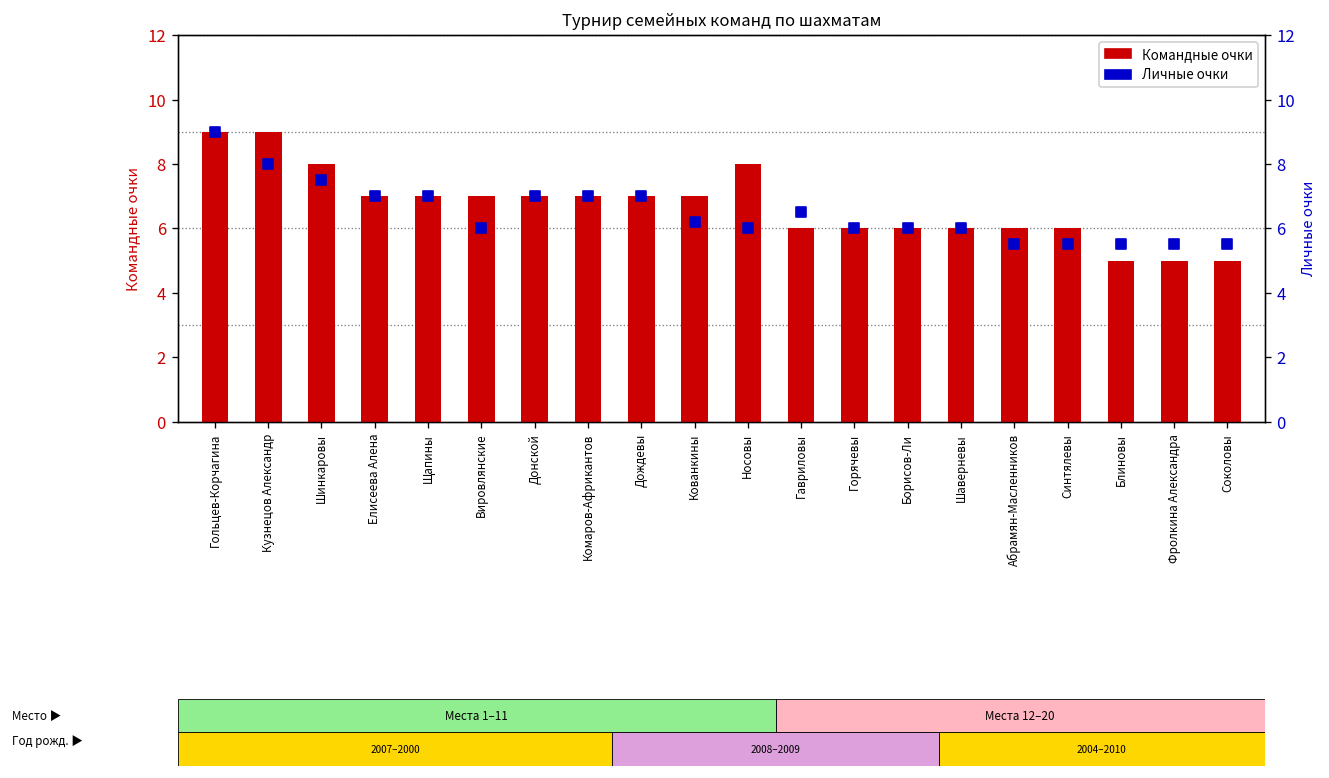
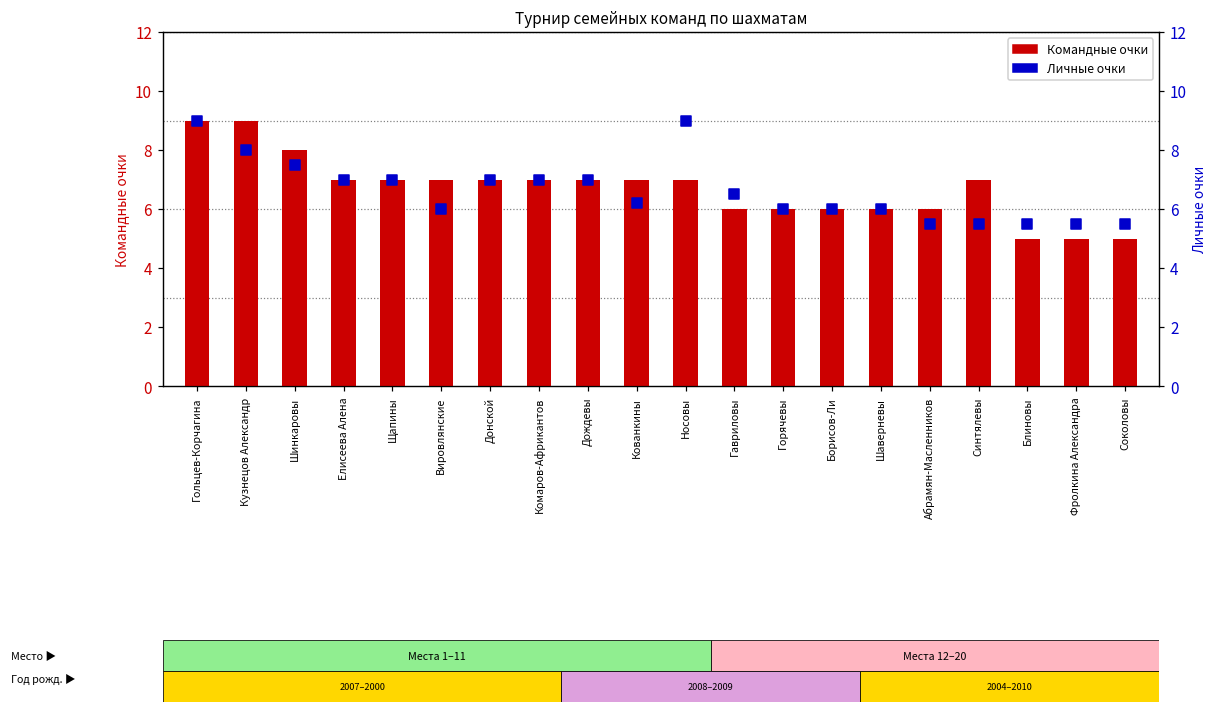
  {
    "Командные очки": {
      "Гольцев-Корчагина": 9,
      "Кузнецов Александр": 9,
      "Шинкаровы": 8,
      "Елисеева Алена": 7,
      "Щапины": 7,
      "Вировлянские": 7,
      "Донской": 7,
      "Комаров-Африкантов": 7,
      "Дождевы": 7,
      "Кованкины": 7,
-     "Носовы": 8,
+     "Носовы": 7,
      "Гавриловы": 6,
      "Горячевы": 6,
      "Борисов-Ли": 6,
      "Шаверневы": 6,
      "Абрамян-Масленников": 6,
-     "Синтялевы": 6,
+     "Синтялевы": 7,
      "Блиновы": 5,
      "Фролкина Александра": 5,
      "Соколовы": 5
    },
    "Личные очки": {
-     "Носовы": 6
+     "Носовы": 9
    }
  }
